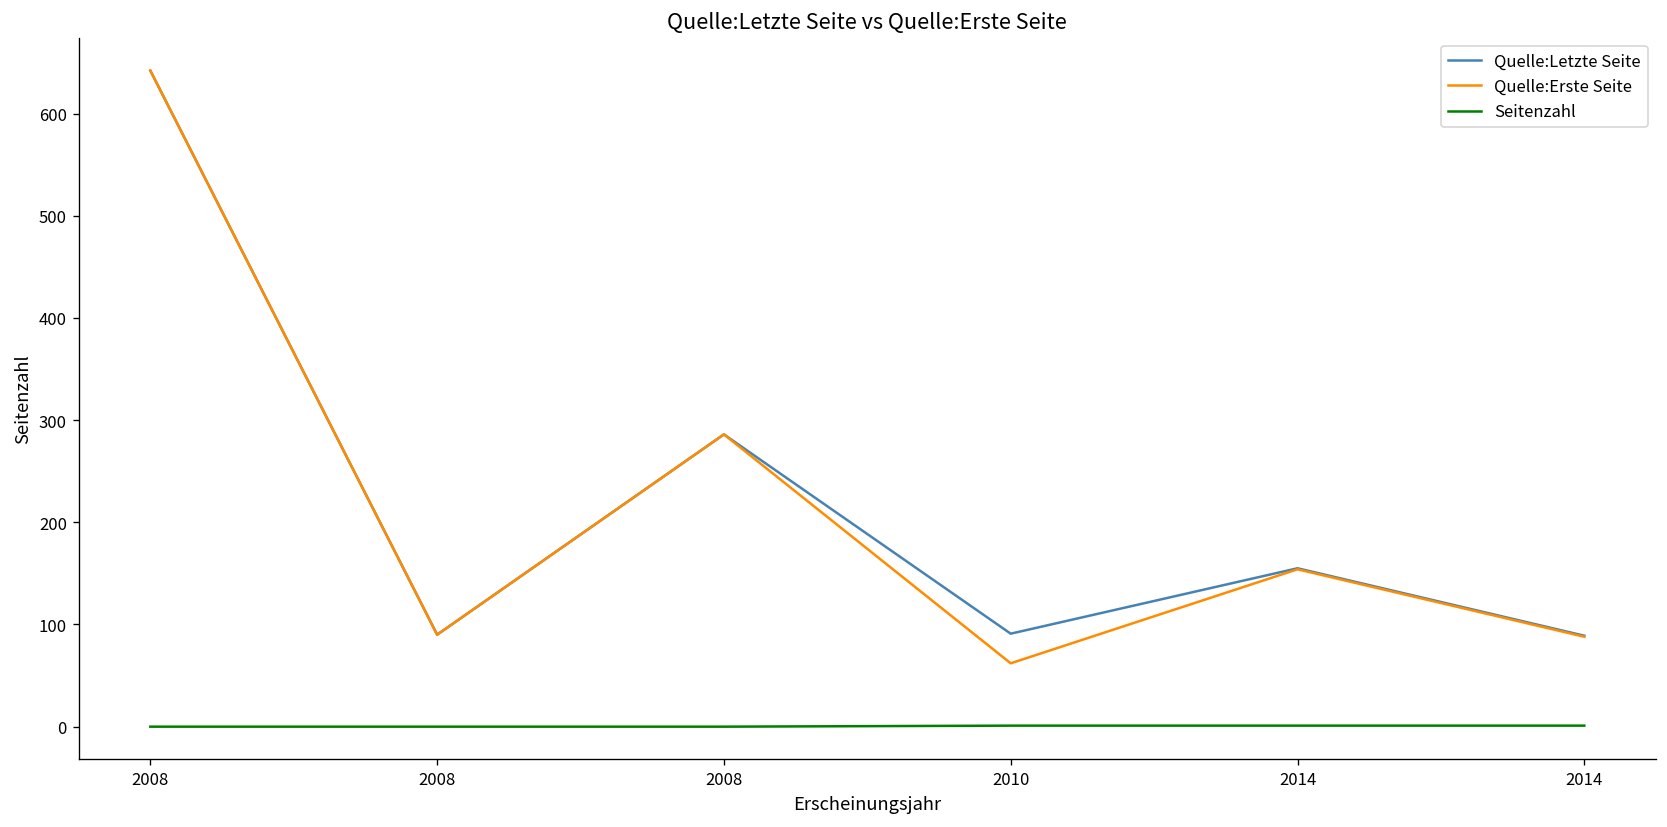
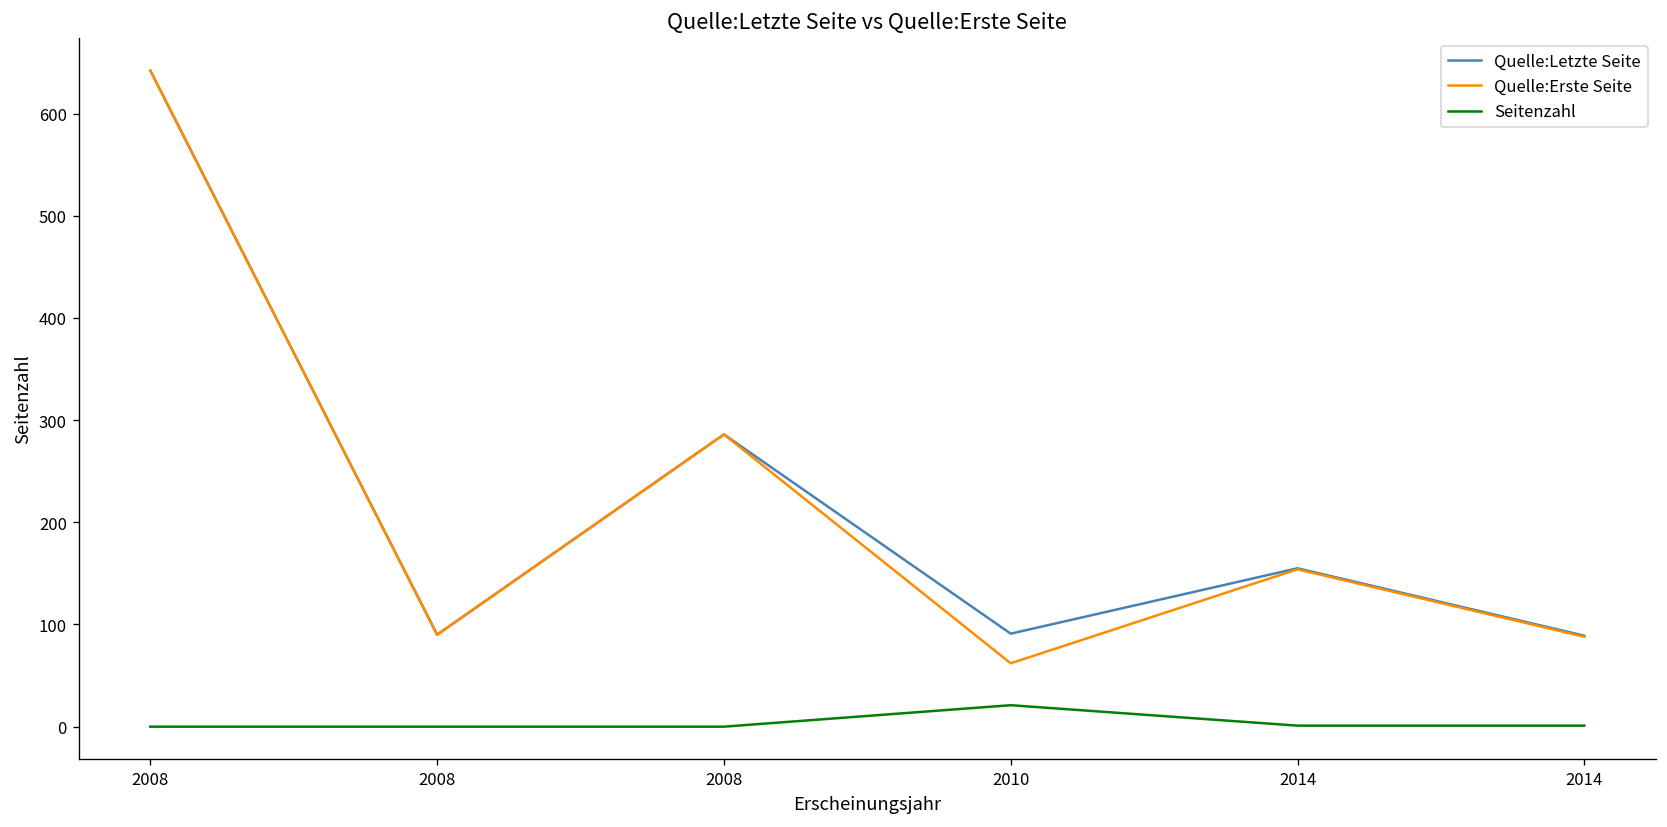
  {
    "Quelle:Letzte Seite": {
      "2010": 90
    },
    "Quelle:Erste Seite": {
      "2010": 60
    },
    "Seitenzahl": {
-     "2010": 0
+     "2010": 20
    }
  }
